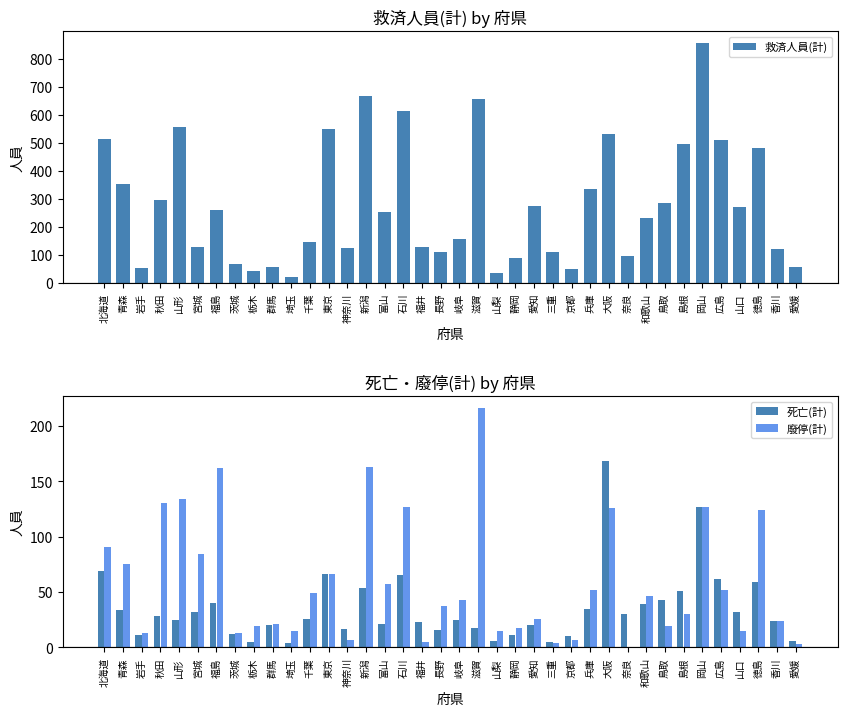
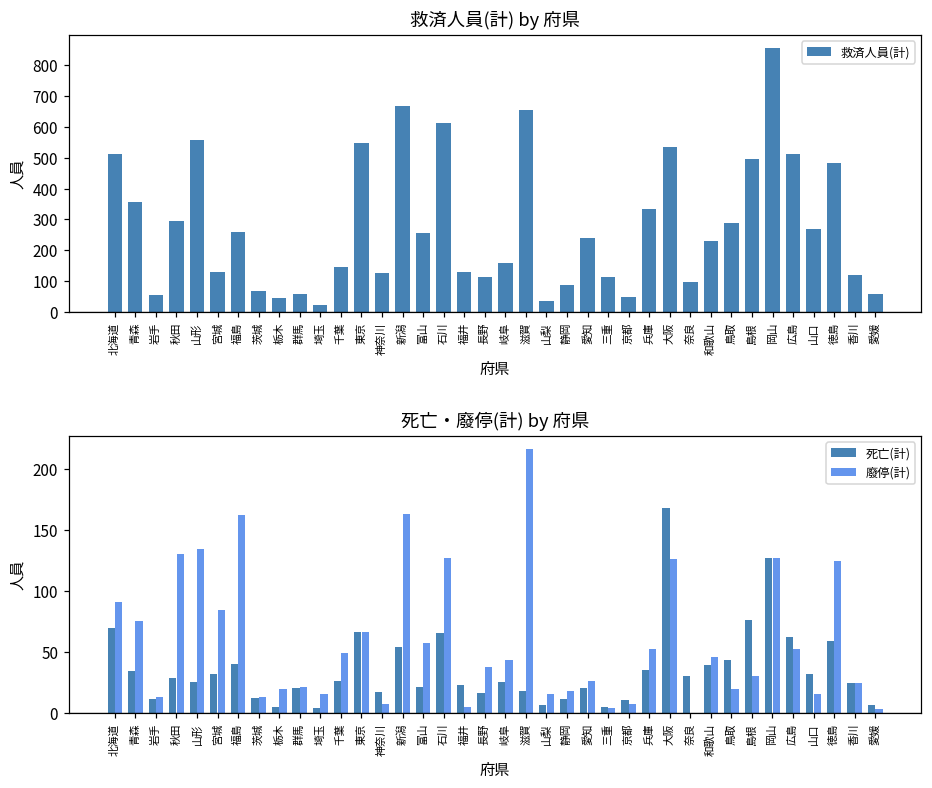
  {
    "救済人員(計) by 府県": {
      "北海道": 510,
      "青森": 360,
      "岩手": 50,
      "秋田": 300,
      "山形": 560,
      "宮城": 130,
      "福島": 260,
      "茨城": 70,
      "栃木": 40,
      "群馬": 60,
      "埼玉": 20,
      "千葉": 150,
      "東京": 550,
      "神奈川": 130,
      "新潟": 670,
      "富山": 250,
      "石川": 610,
      "福井": 130,
      "長野": 110,
      "岐阜": 160,
      "滋賀": 660,
      "山梨": 30,
      "静岡": 90,
-     "愛知": 280,
+     "愛知": 240,
      "三重": 110,
      "京都": 50,
      "兵庫": 330,
      "大阪": 530,
      "奈良": 100,
      "和歌山": 230,
      "鳥取": 290,
      "島根": 500,
      "岡山": 860,
      "広島": 510,
      "山口": 270,
      "徳島": 480,
      "香川": 120,
      "愛媛": 60
    },
    "死亡・廢停(計) by 府県": {
      "死亡(計)": {
        "北海道": 69,
        "青森": 34,
        "岩手": 11,
        "秋田": 28,
        "山形": 25,
        "宮城": 32,
        "福島": 40,
        "茨城": 12,
        "栃木": 5,
        "群馬": 20,
        "埼玉": 4,
        "千葉": 26,
        "東京": 66,
        "神奈川": 17,
        "新潟": 54,
        "富山": 21,
        "石川": 65,
        "福井": 23,
        "長野": 16,
        "岐阜": 25,
        "滋賀": 18,
        "山梨": 6,
        "静岡": 11,
        "愛知": 20,
        "三重": 5,
        "京都": 10,
        "兵庫": 35,
        "大阪": 168,
        "奈良": 30,
        "和歌山": 39,
        "鳥取": 43,
-       "島根": 51,
+       "島根": 76,
        "岡山": 127,
        "広島": 62,
        "山口": 32,
        "徳島": 59,
        "香川": 24,
        "愛媛": 6
      },
      "廢停(計)": {
        "北海道": 91,
        "青森": 75,
        "岩手": 13,
        "秋田": 130,
        "山形": 134,
        "宮城": 84,
        "福島": 162,
        "茨城": 13,
        "栃木": 19,
        "群馬": 21,
        "埼玉": 15,
        "千葉": 49,
        "東京": 66,
        "神奈川": 7,
        "新潟": 163,
        "富山": 57,
        "石川": 127,
        "福井": 5,
        "長野": 37,
        "岐阜": 43,
        "滋賀": 216,
        "山梨": 15,
        "静岡": 18,
        "愛知": 26,
        "三重": 4,
        "京都": 7,
        "兵庫": 52,
        "大阪": 126,
        "奈良": 0,
        "和歌山": 46,
        "鳥取": 19,
        "島根": 30,
        "岡山": 127,
        "広島": 52,
        "山口": 15,
        "徳島": 124,
        "香川": 24,
        "愛媛": 3
      }
    }
  }
